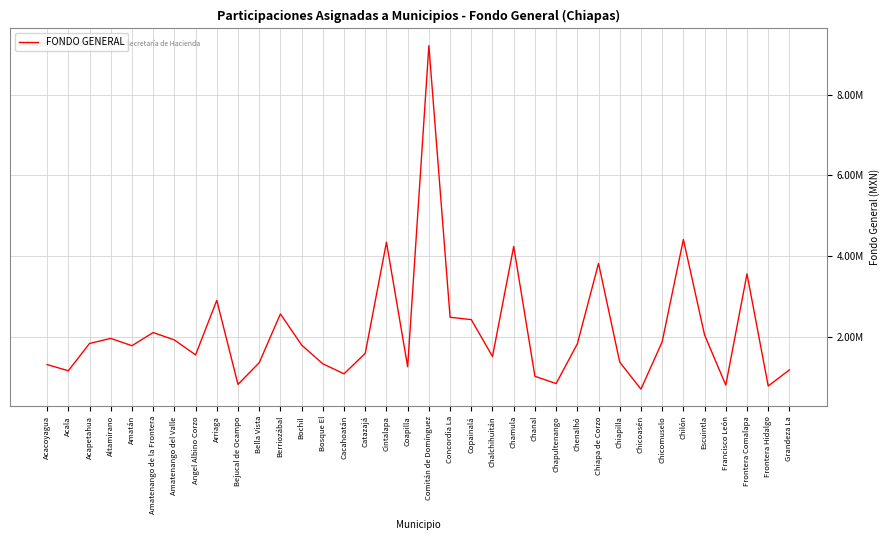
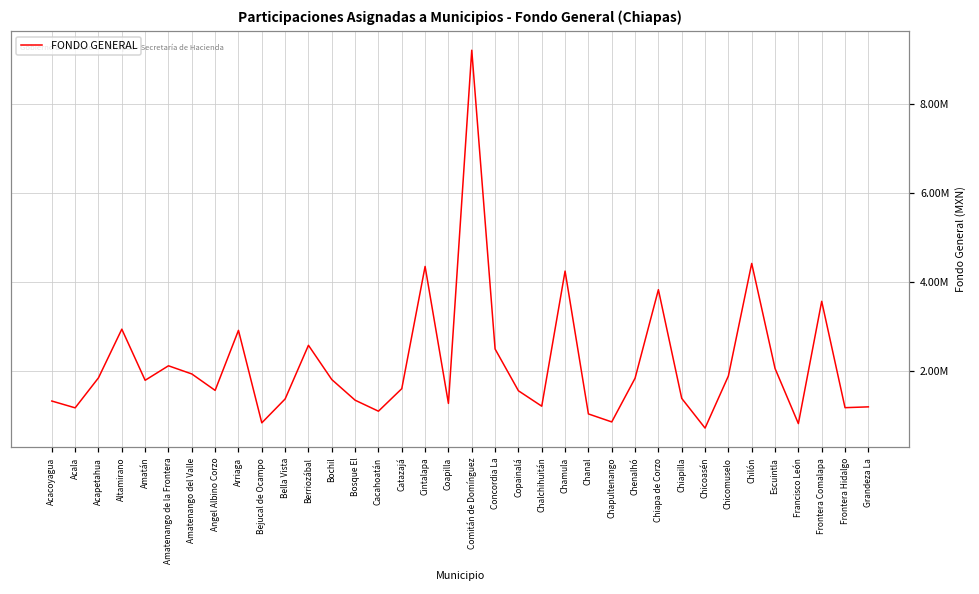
  {
    "Acacoyagua": 1300000,
    "Acala": 1200000,
    "Acapetahua": 1800000,
-   "Altamirano": 2000000,
+   "Altamirano": 2900000,
    "Amatán": 1800000,
    "Amatenango de la Frontera": 2100000,
    "Amatenango del Valle": 1900000,
    "Angel Albino Corzo": 1600000,
    "Arriaga": 2900000,
    "Bejucal de Ocampo": 800000,
    "Bella Vista": 1400000,
    "Berriozábal": 2600000,
    "Bochil": 1800000,
    "Bosque El": 1300000,
    "Cacahoatán": 1100000,
    "Catazajá": 1600000,
    "Cintalapa": 4300000,
    "Coapilla": 1300000,
    "Comitán de Domínguez": 9200000,
    "Concordia La": 2500000,
-   "Copainalá": 2400000,
-   "Chalchihuitán": 1500000,
+   "Copainalá": 1500000,
+   "Chalchihuitán": 1200000,
    "Chamula": 4200000,
    "Chanal": 1000000,
    "Chapultenango": 800000,
    "Chenalhó": 1800000,
    "Chiapa de Corzo": 3800000,
    "Chiapilla": 1400000,
    "Chicoasén": 700000,
    "Chicomuselo": 1900000,
    "Chilón": 4400000,
    "Escuintla": 2000000,
    "Francisco León": 800000,
    "Frontera Comalapa": 3600000,
-   "Frontera Hidalgo": 800000,
+   "Frontera Hidalgo": 1200000,
    "Grandeza La": 1200000
  }
